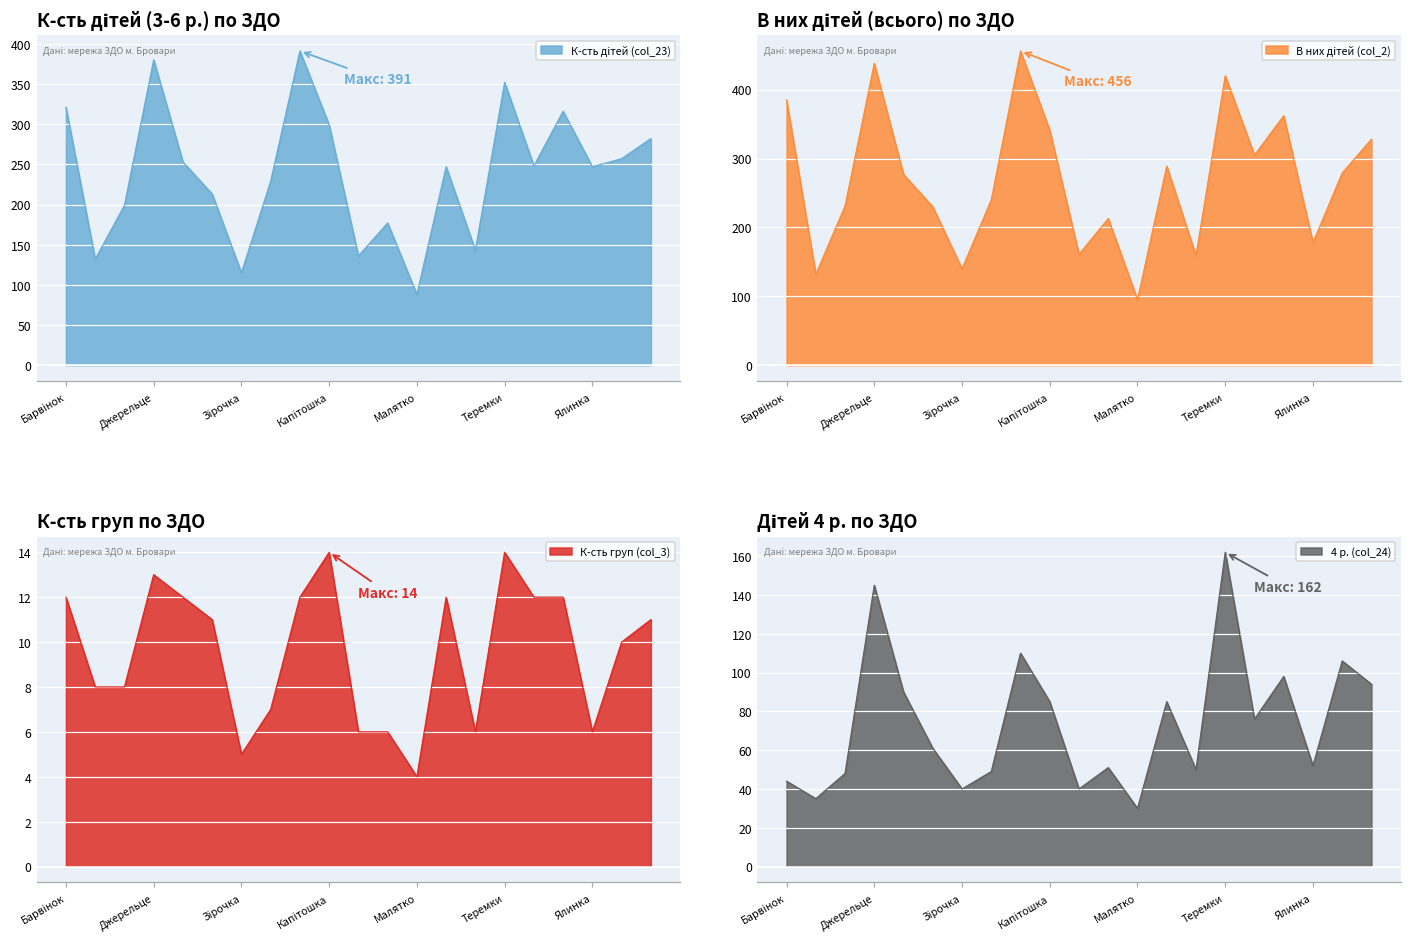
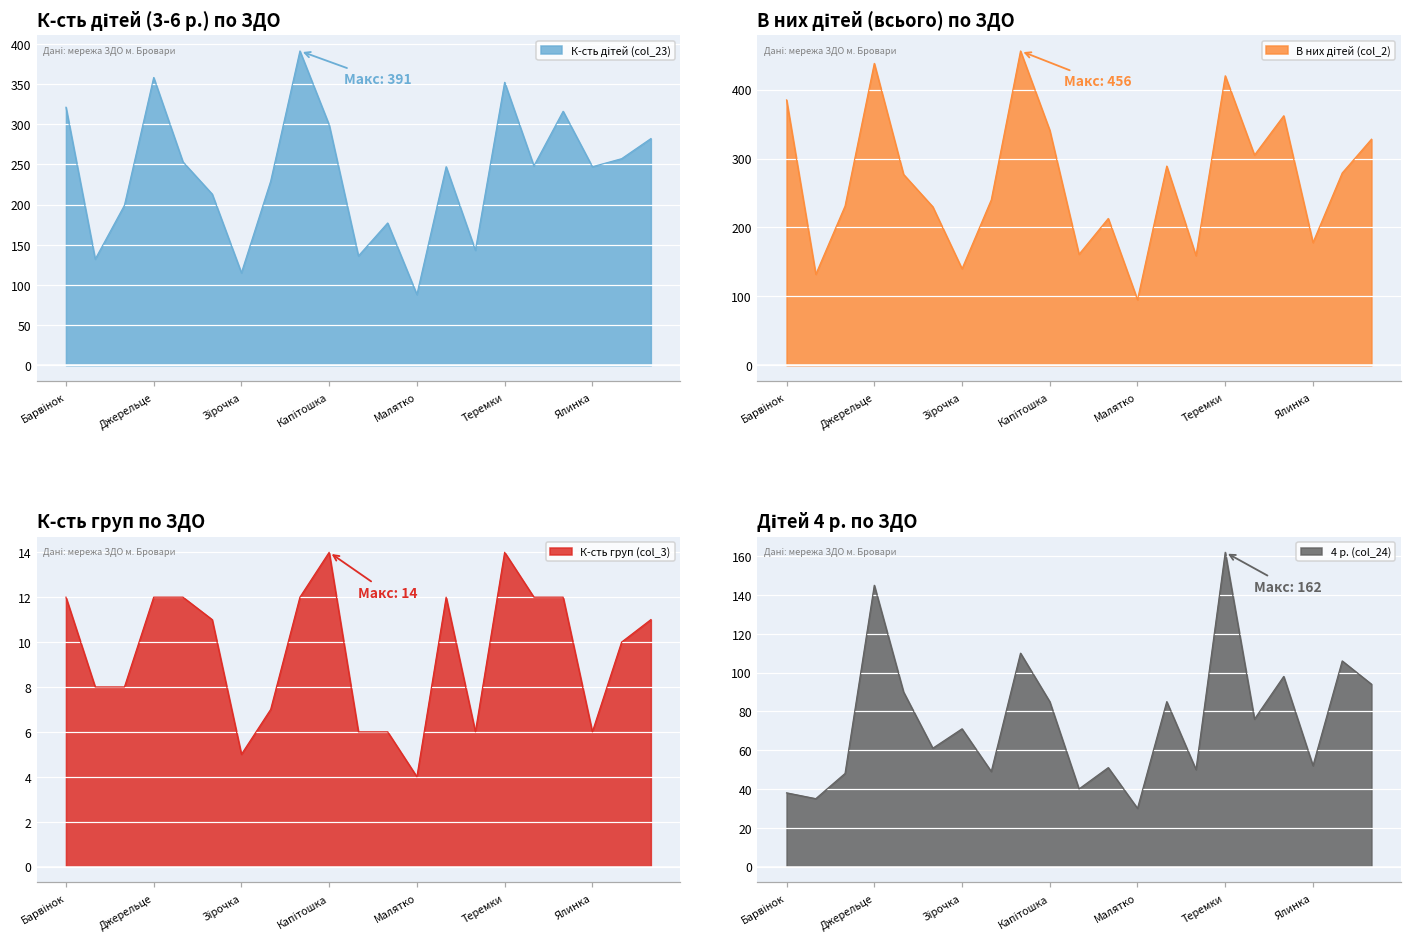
  {
    "К-сть дітей (3-6 р.) по ЗДО": {
      "Барвінок": 320,
-     "Джерельце": 380,
+     "Джерельце": 360,
      "Зірочка": 120,
      "Капітошка": 300,
      "Малятко": 90,
      "Теремки": 350,
      "Ялинка": 250
    },
    "В них дітей (всього) по ЗДО": {
      "Барвінок": 390,
      "Джерельце": 440,
      "Зірочка": 140,
      "Капітошка": 340,
      "Малятко": 100,
      "Теремки": 420,
      "Ялинка": 180
    },
    "К-сть груп по ЗДО": {
      "Барвінок": 12,
-     "Джерельце": 13,
+     "Джерельце": 12,
      "Зірочка": 5,
      "Малятко": 4,
      "Теремки": 14,
      "Ялинка": 6
    },
    "Дітей 4 р. по ЗДО": {
-     "Барвінок": 44,
+     "Барвінок": 38,
      "Джерельце": 145,
-     "Зірочка": 40,
+     "Зірочка": 71,
      "Капітошка": 85,
      "Малятко": 30,
      "Ялинка": 52
    }
  }
